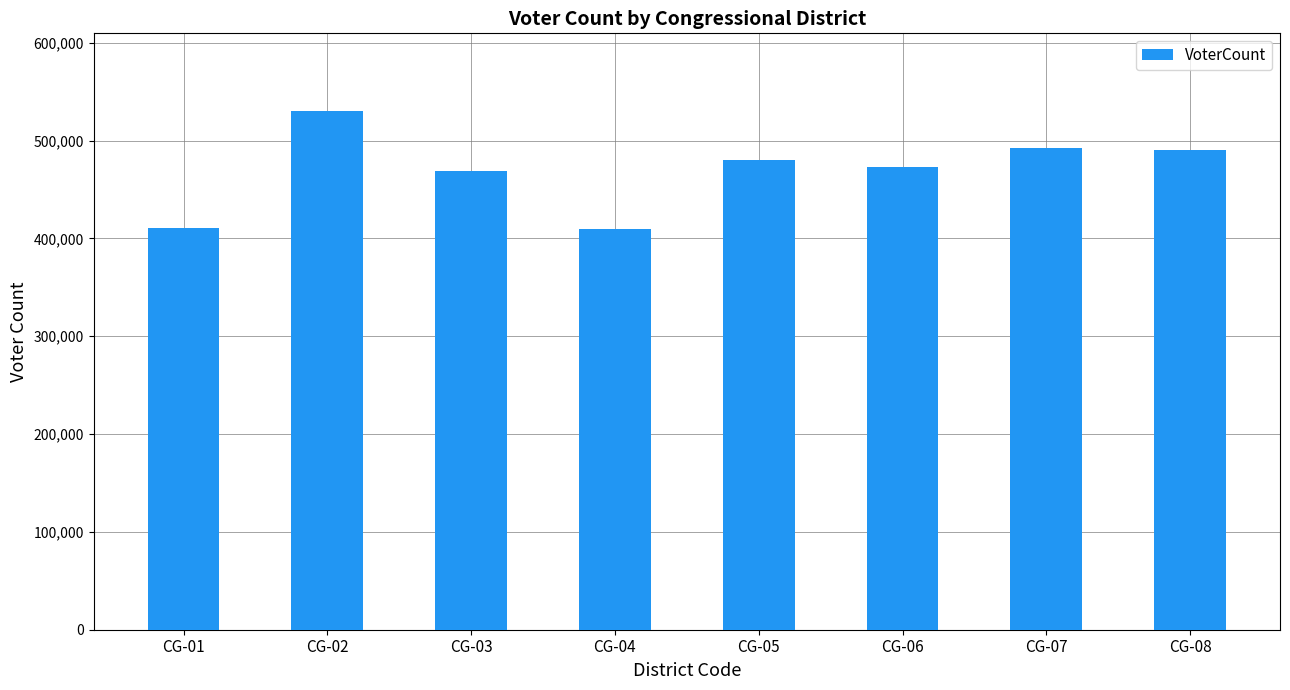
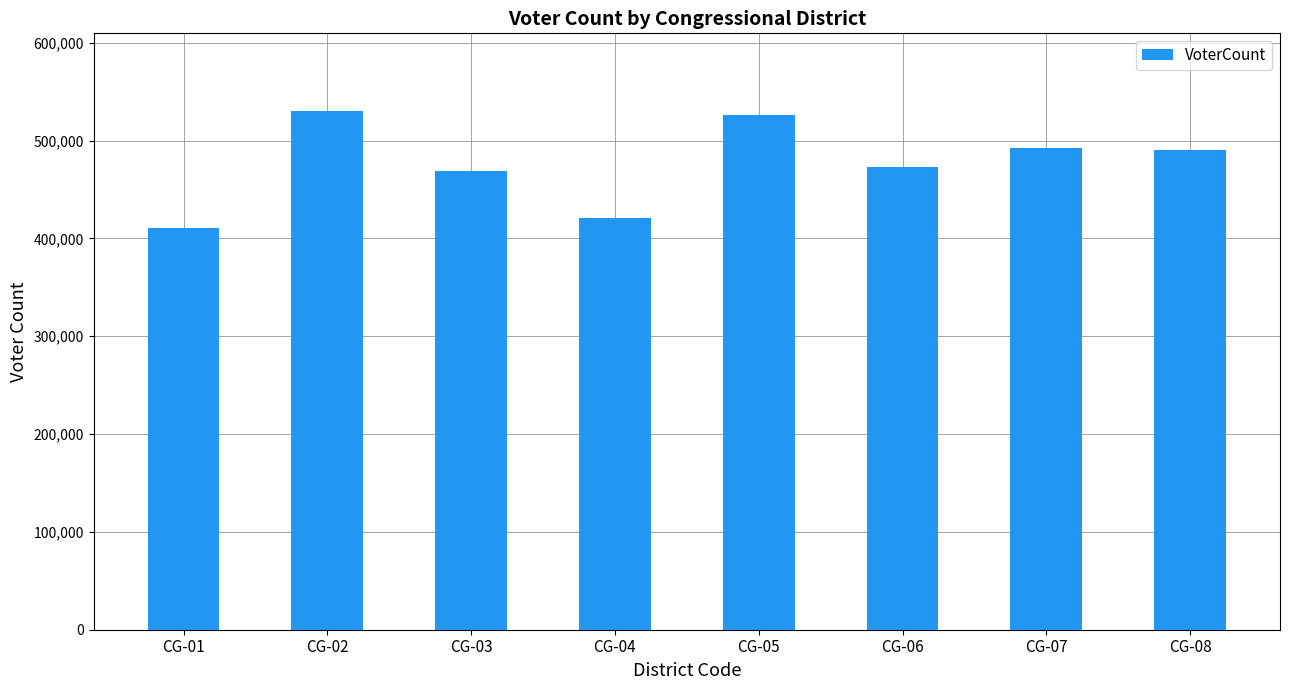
  {
    "CG-01": "410,000",
    "CG-02": "530,000",
    "CG-03": "470,000",
-   "CG-04": "410,000",
-   "CG-05": "480,000",
+   "CG-04": "420,000",
+   "CG-05": "530,000",
    "CG-06": "470,000",
    "CG-07": "490,000",
    "CG-08": "490,000"
  }
